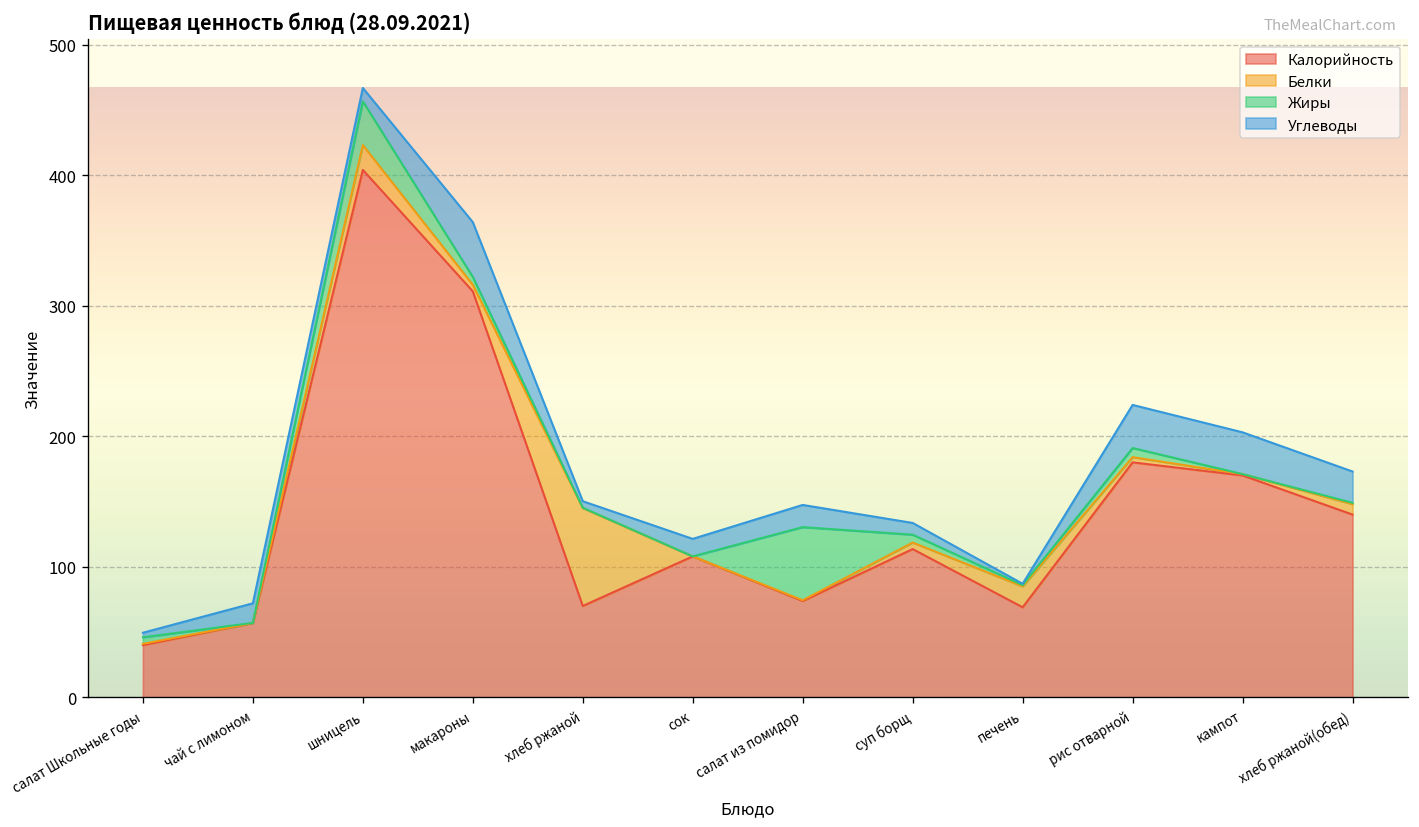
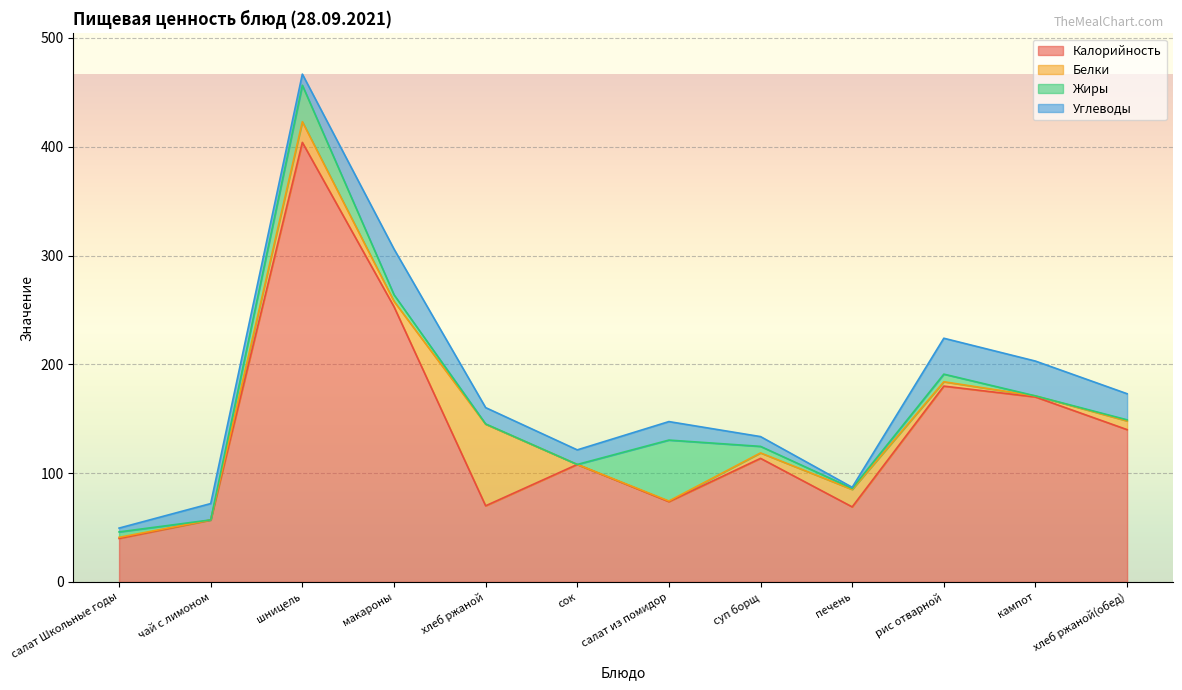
  {
    "Калорийность": {
      "шницель": 404,
-     "макароны": 311,
+     "макароны": 253,
      "хлеб ржаной": 70,
      "суп борщ": 114,
      "печень": 69,
      "рис отварной": 180,
      "хлеб ржаной(обед)": 140
    },
    "Белки": {
      "шницель": 19,
      "макароны": 5,
      "суп борщ": 5,
      "рис отварной": 4
    },
    "Жиры": {
      "салат Школьные годы": 5,
      "шницель": 34,
      "макароны": 6,
      "салат из помидор": 56,
      "суп борщ": 6,
      "рис отварной": 7
    },
    "Углеводы": {
      "салат Школьные годы": 4,
      "чай с лимоном": 15,
      "шницель": 10,
      "макароны": 42,
-     "хлеб ржаной": 5,
+     "хлеб ржаной": 15,
      "сок": 13,
      "салат из помидор": 17,
      "суп борщ": 9,
      "рис отварной": 33,
      "кампот": 32,
      "хлеб ржаной(обед)": 24
    }
  }
